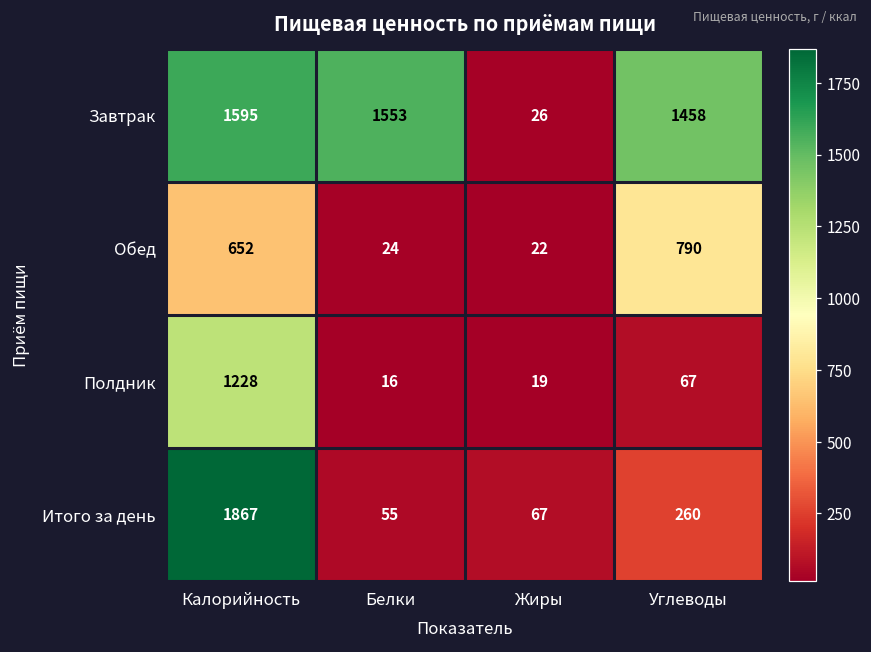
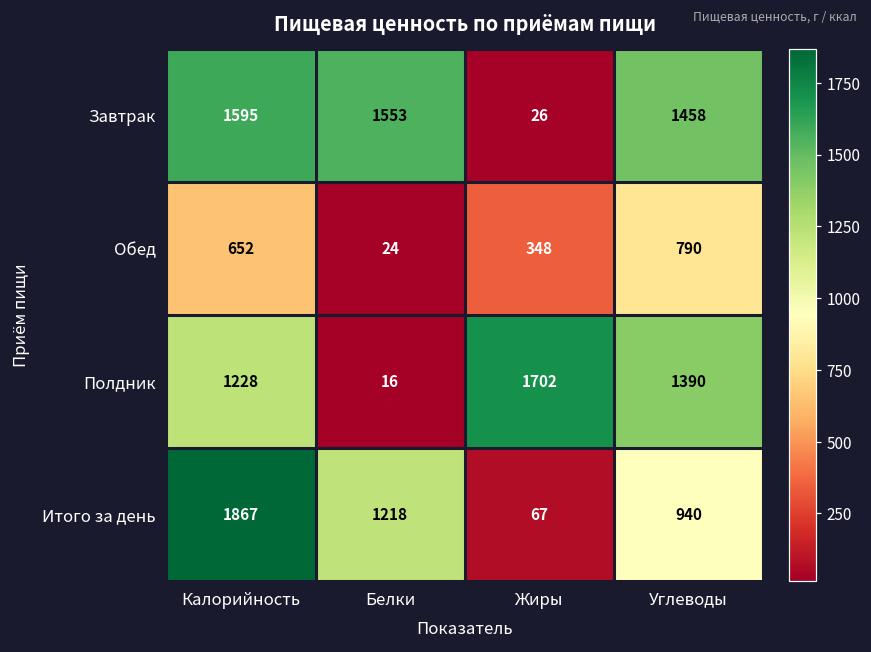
  {
    "Завтрак": {
      "Калорийность": 1595,
      "Белки": 1553,
      "Жиры": 26,
      "Углеводы": 1458
    },
    "Обед": {
      "Калорийность": 652,
      "Белки": 24,
-     "Жиры": 22,
+     "Жиры": 348,
      "Углеводы": 790
    },
    "Полдник": {
      "Калорийность": 1228,
      "Белки": 16,
-     "Жиры": 19,
-     "Углеводы": 67
+     "Жиры": 1702,
+     "Углеводы": 1390
    },
    "Итого за день": {
      "Калорийность": 1867,
-     "Белки": 55,
+     "Белки": 1218,
      "Жиры": 67,
-     "Углеводы": 260
+     "Углеводы": 940
    }
  }
